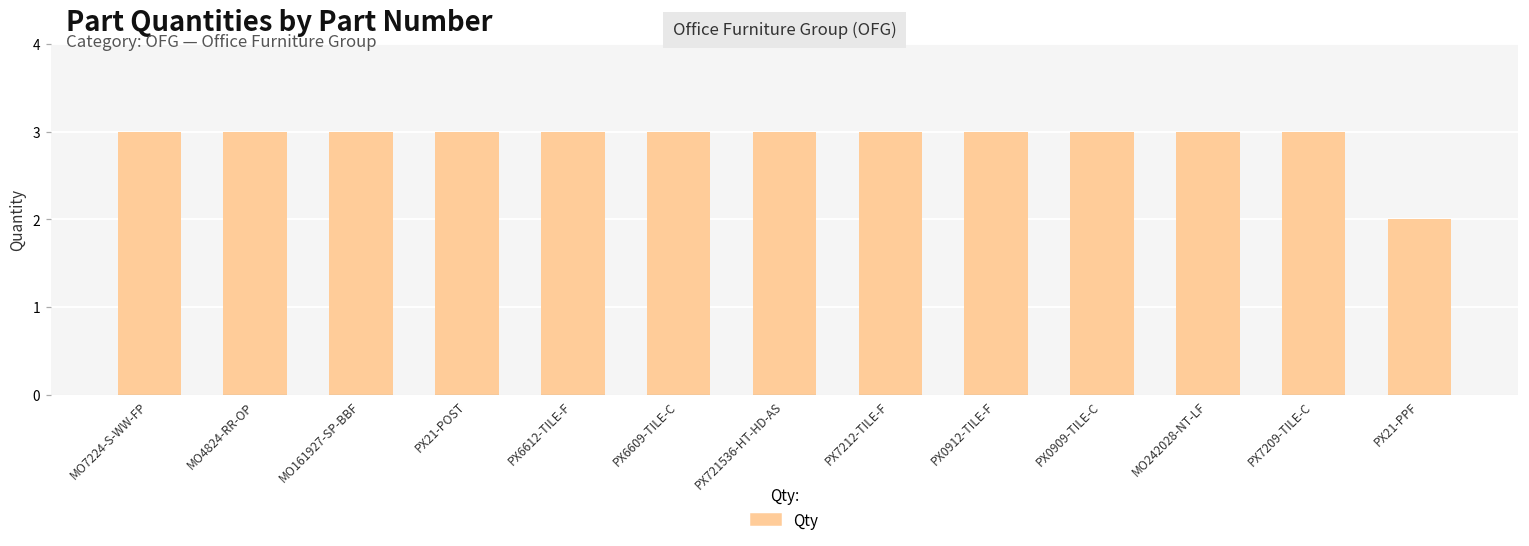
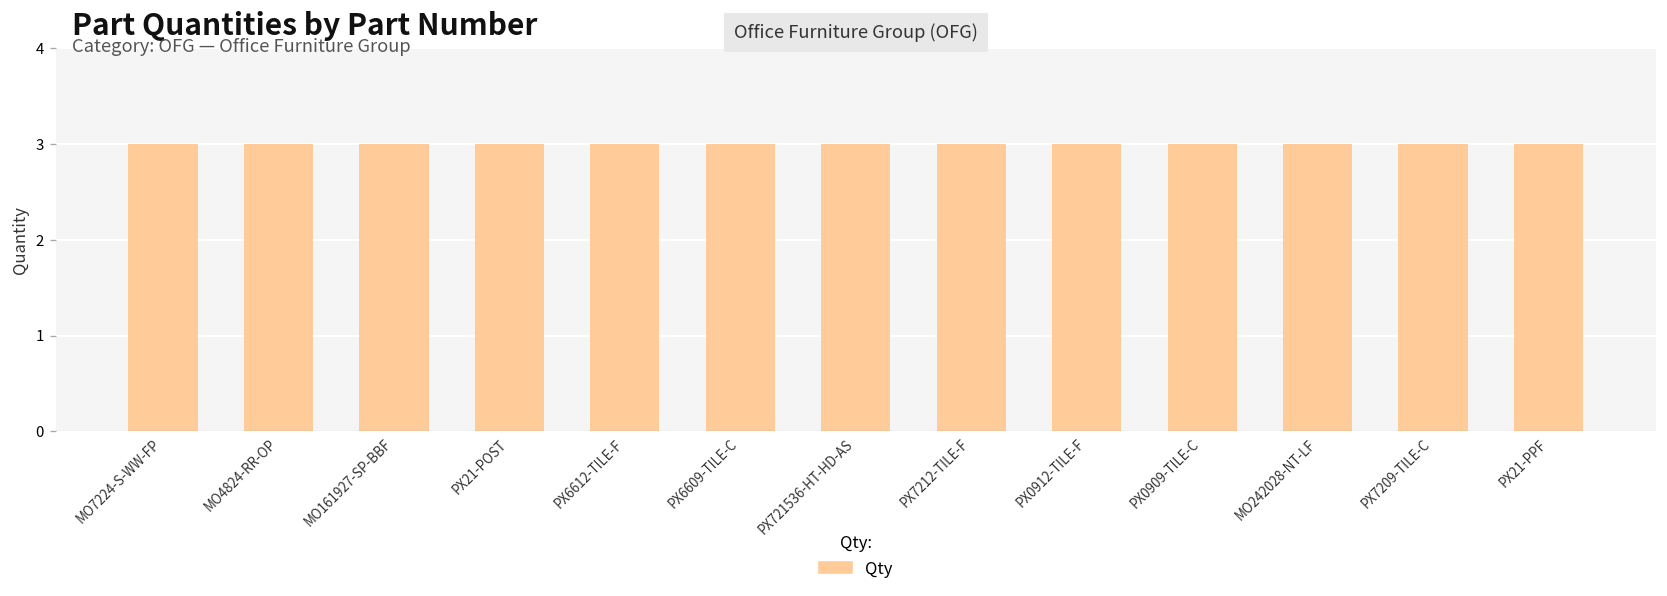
  {
    "MO7224-S-WW-FP": 3,
    "MO4824-RR-OP": 3,
    "MO161927-SP-BBF": 3,
    "PX21-POST": 3,
    "PX6612-TILE-F": 3,
    "PX6609-TILE-C": 3,
    "PX721536-HT-HD-AS": 3,
    "PX7212-TILE-F": 3,
    "PX0912-TILE-F": 3,
    "PX0909-TILE-C": 3,
    "MO242028-NT-LF": 3,
    "PX7209-TILE-C": 3,
-   "PX21-PPF": 2
+   "PX21-PPF": 3
  }
